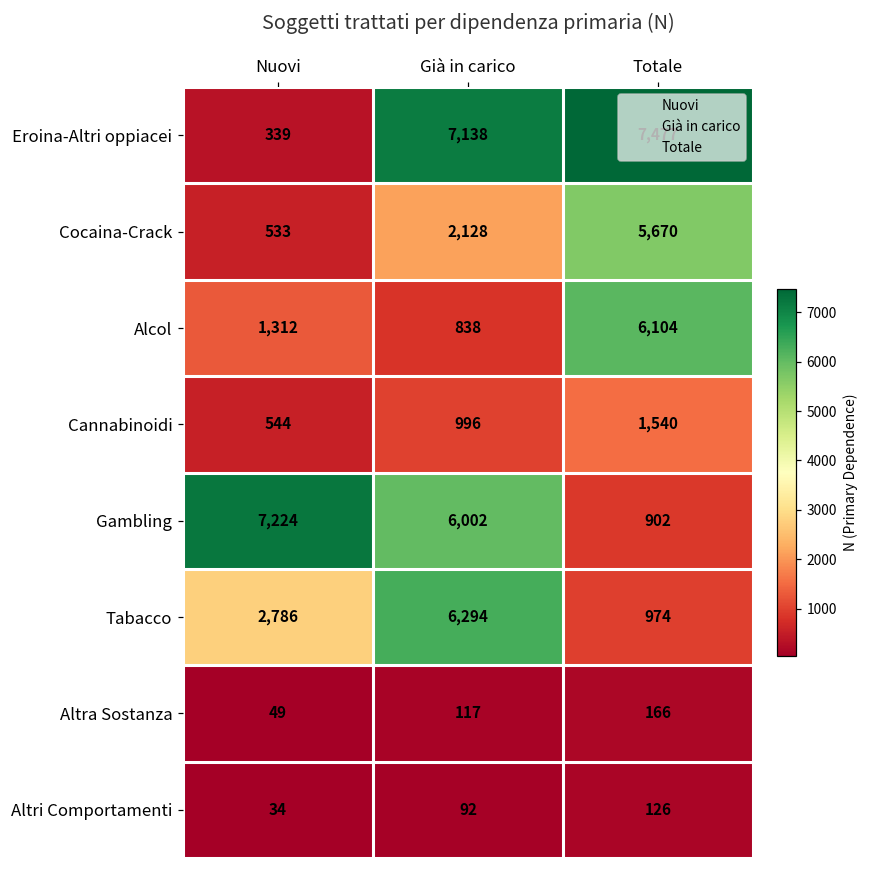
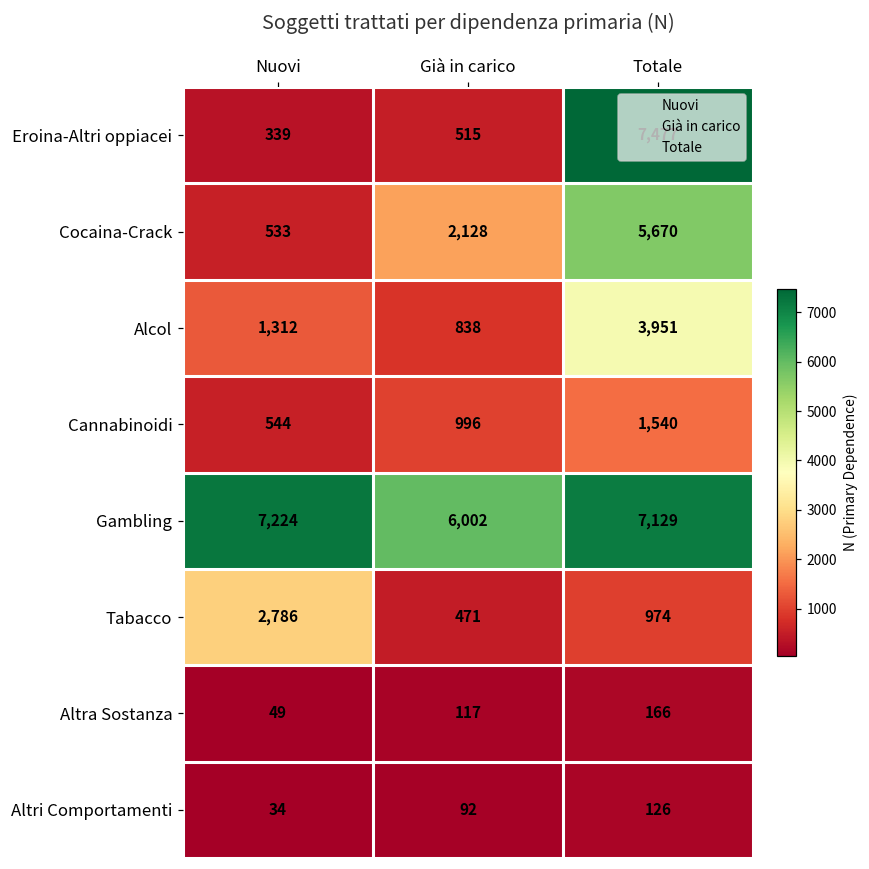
  {
    "Eroina-Altri oppiacei": {
-     "Già in carico": "7,138"
+     "Già in carico": "515"
    },
    "Alcol": {
-     "Totale": "6,104"
+     "Totale": "3,951"
    },
    "Gambling": {
-     "Totale": "902"
+     "Totale": "7,129"
    },
    "Tabacco": {
-     "Già in carico": "6,294"
+     "Già in carico": "471"
    }
  }
